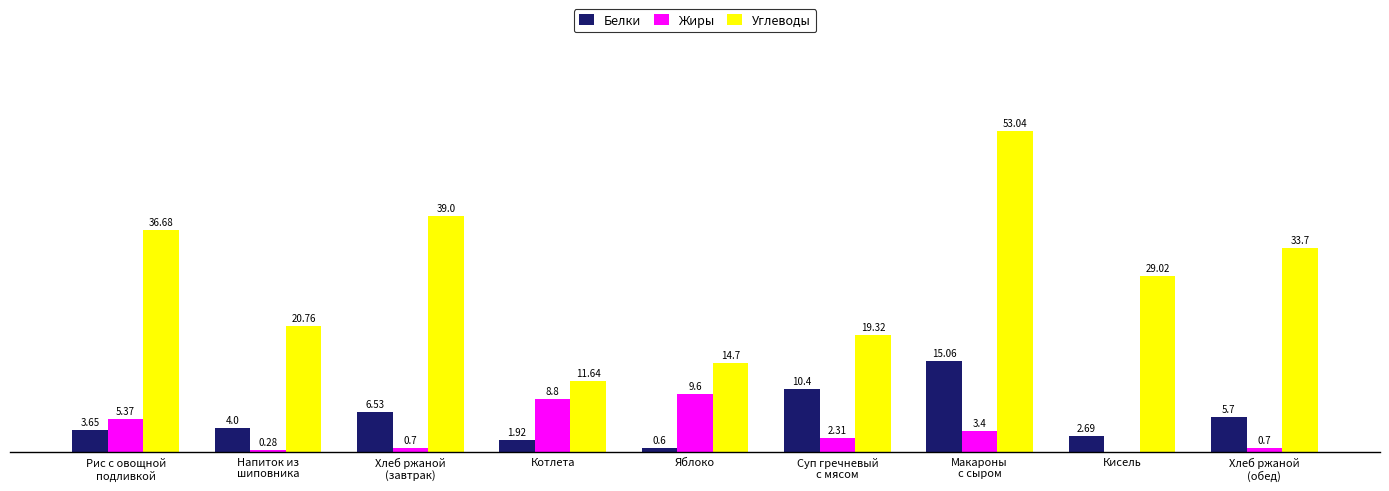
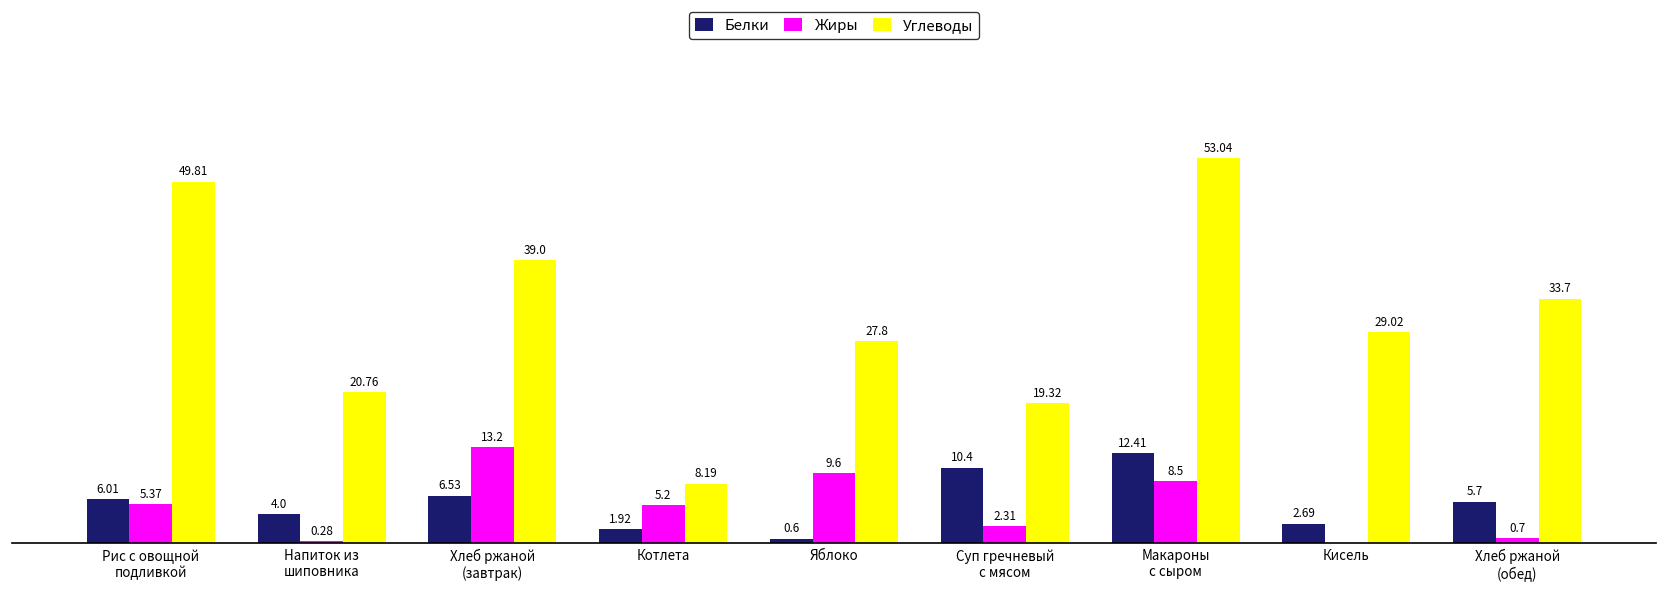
  {
    "Белки": {
-     "Рис с овощной подливкой": 3.65,
+     "Рис с овощной подливкой": 6.01,
      "Напиток из шиповника": 4.0,
      "Хлеб ржаной (завтрак)": 6.53,
      "Котлета": 1.92,
      "Яблоко": 0.6,
      "Суп гречневый с мясом": 10.4,
-     "Макароны с сыром": 15.06,
+     "Макароны с сыром": 12.41,
      "Кисель": 2.69,
      "Хлеб ржаной (обед)": 5.7
    },
    "Жиры": {
      "Рис с овощной подливкой": 5.37,
      "Напиток из шиповника": 0.28,
-     "Хлеб ржаной (завтрак)": 0.7,
-     "Котлета": 8.8,
+     "Хлеб ржаной (завтрак)": 13.2,
+     "Котлета": 5.2,
      "Яблоко": 9.6,
      "Суп гречневый с мясом": 2.31,
-     "Макароны с сыром": 3.4,
+     "Макароны с сыром": 8.5,
      "Хлеб ржаной (обед)": 0.7
    },
    "Углеводы": {
-     "Рис с овощной подливкой": 36.68,
+     "Рис с овощной подливкой": 49.81,
      "Напиток из шиповника": 20.76,
      "Хлеб ржаной (завтрак)": 39.0,
-     "Котлета": 11.64,
-     "Яблоко": 14.7,
+     "Котлета": 8.19,
+     "Яблоко": 27.8,
      "Суп гречневый с мясом": 19.32,
      "Макароны с сыром": 53.04,
      "Кисель": 29.02,
      "Хлеб ржаной (обед)": 33.7
    }
  }
